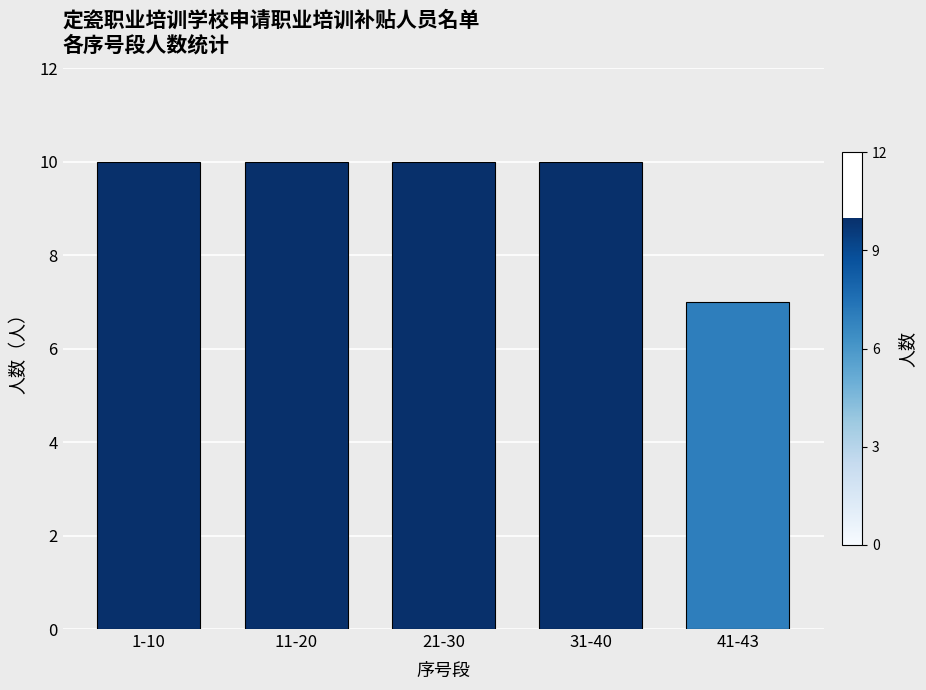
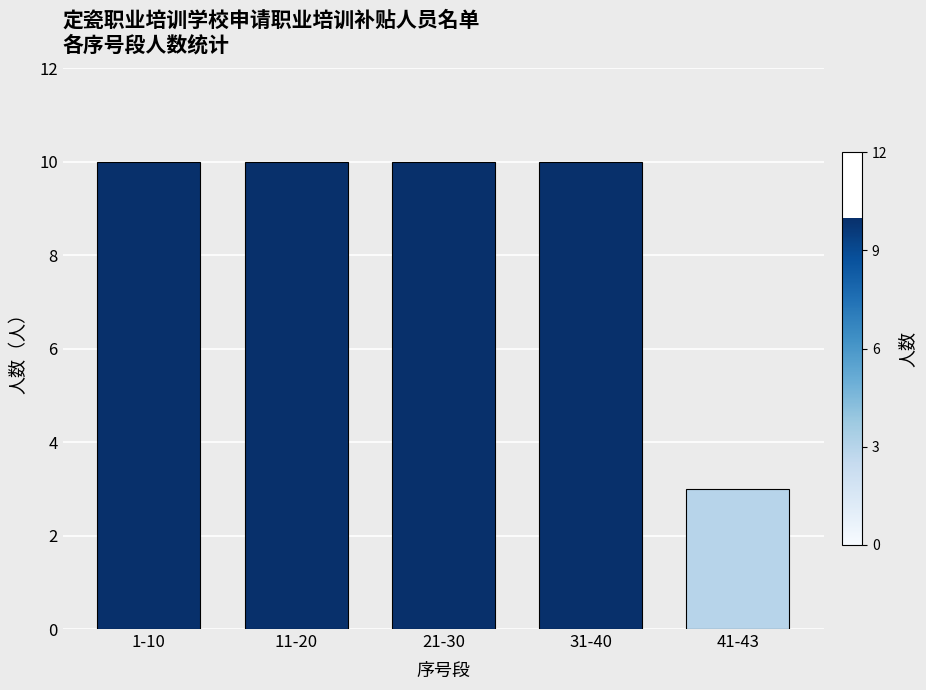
  {
    "1-10": 10,
    "11-20": 10,
    "21-30": 10,
    "31-40": 10,
-   "41-43": 7
+   "41-43": 3
  }
